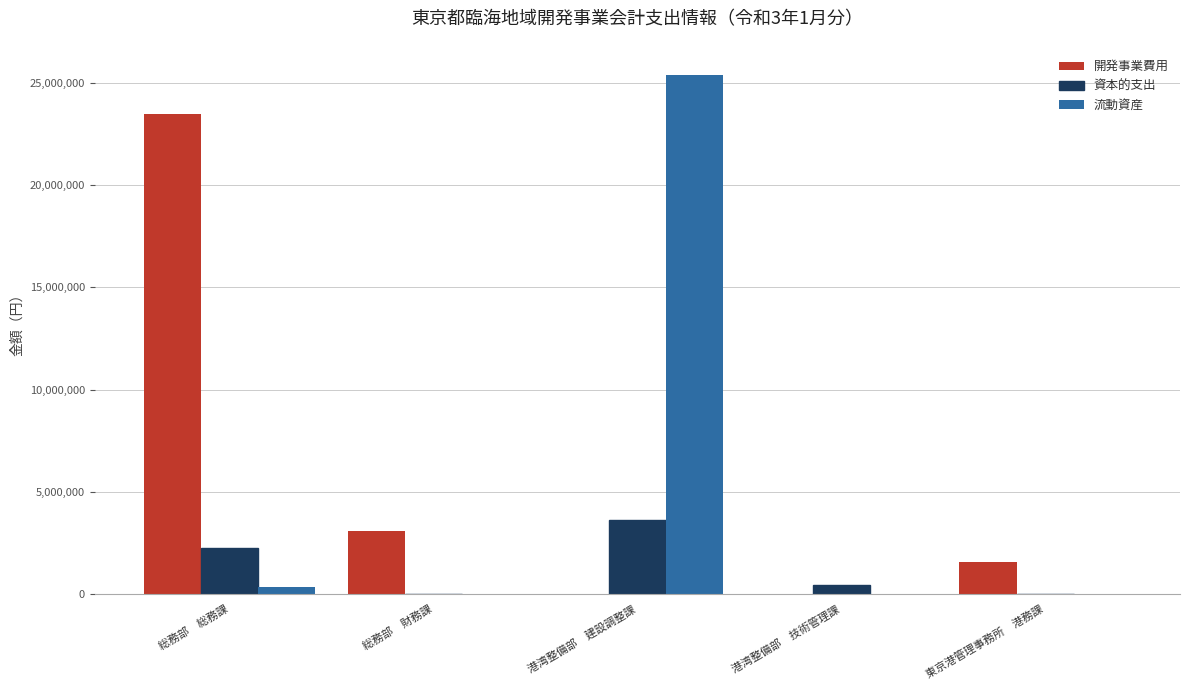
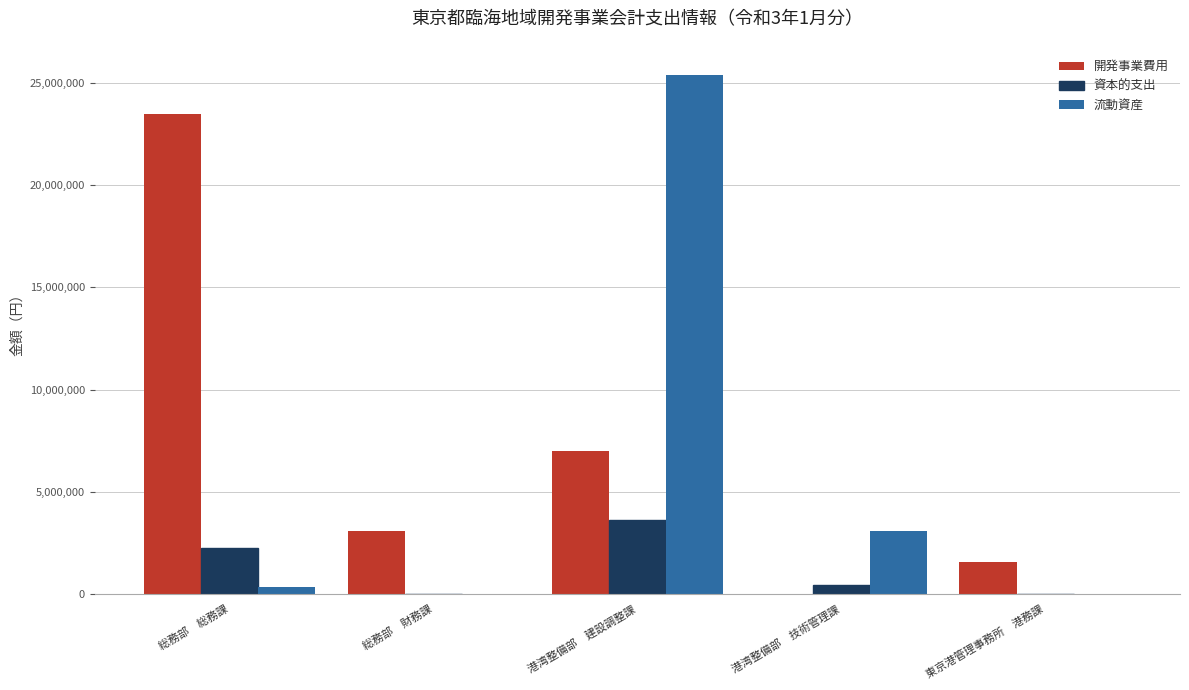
  {
    "開発事業費用": {
      "総務部 総務課": "23,500,000",
      "総務部 財務課": "3,100,000",
-     "港湾整備部 建設調整課": "0",
+     "港湾整備部 建設調整課": "7,000,000",
      "港湾整備部 技術管理課": "0",
      "東京港管理事務所 港務課": "1,600,000"
    },
    "資本的支出": {
      "総務部 総務課": "2,300,000",
      "総務部 財務課": "0",
      "港湾整備部 建設調整課": "3,600,000",
      "港湾整備部 技術管理課": "500,000",
      "東京港管理事務所 港務課": "0"
    },
    "流動資産": {
      "総務部 総務課": "400,000",
      "港湾整備部 建設調整課": "25,400,000",
-     "港湾整備部 技術管理課": "0",
+     "港湾整備部 技術管理課": "3,100,000",
      "東京港管理事務所 港務課": "0"
    }
  }
